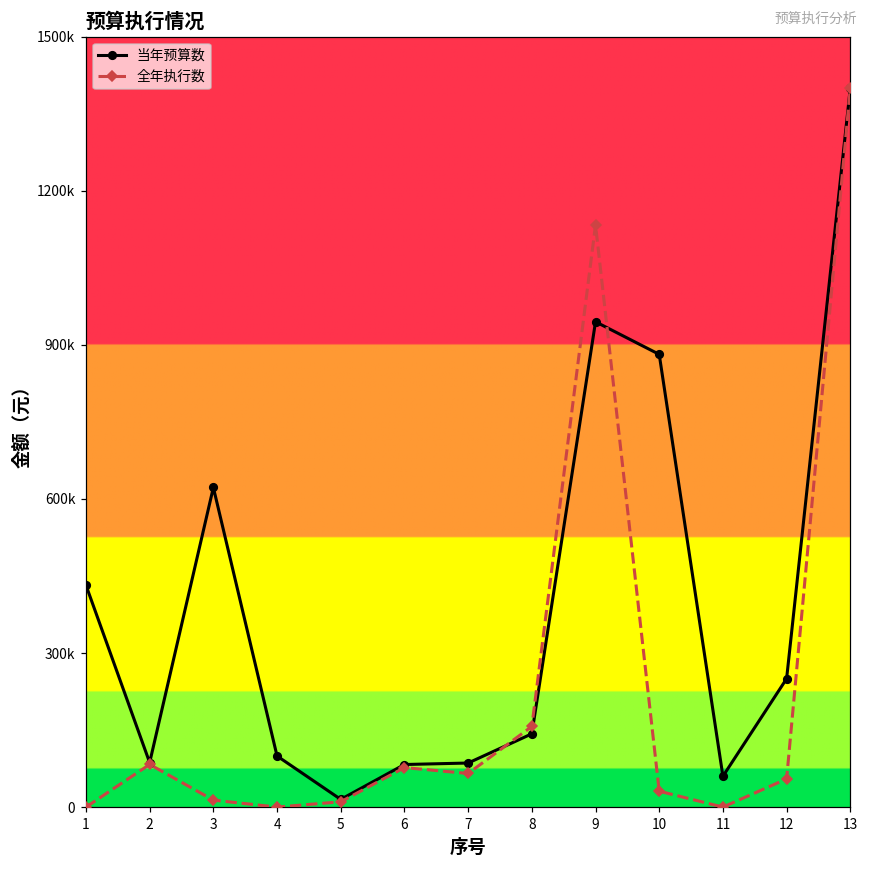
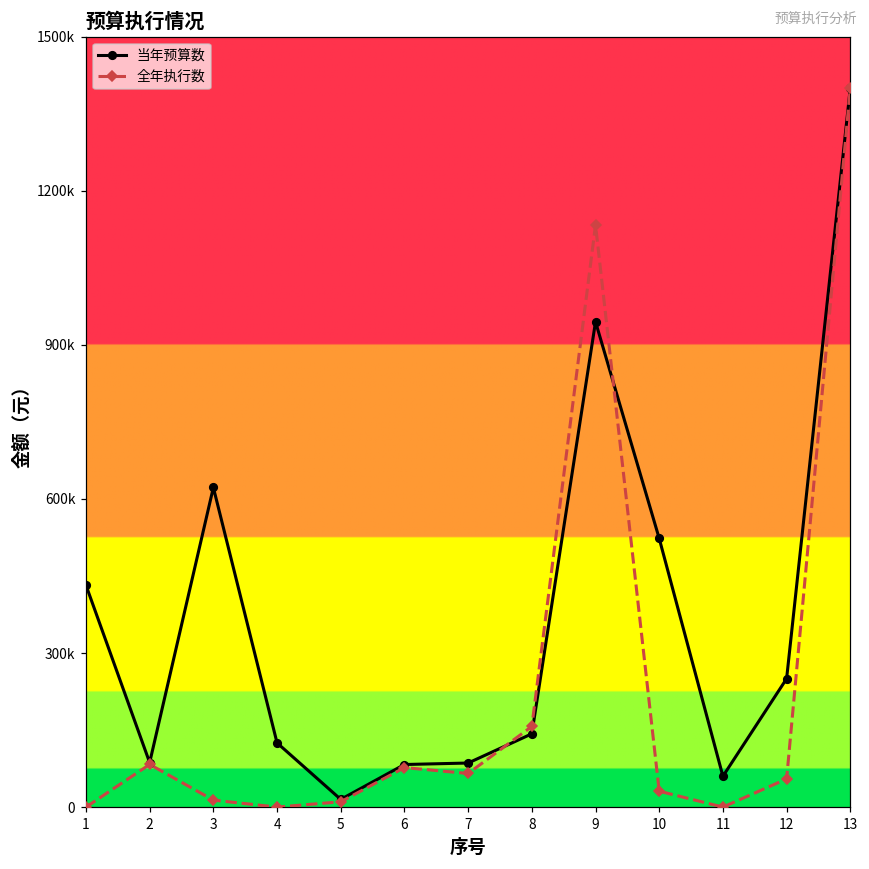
  {
    "当年预算数": {
      "1": 430000,
      "3": 620000,
-     "4": 100000,
+     "4": 130000,
      "6": 80000,
      "7": 90000,
      "8": 140000,
      "9": 940000,
-     "10": 880000,
+     "10": 520000,
      "11": 60000,
      "12": 250000
    },
    "全年执行数": {
      "1": 0,
      "3": 10000,
      "4": 0,
      "6": 80000,
      "7": 70000,
      "8": 160000,
      "9": 1130000,
      "10": 30000,
      "11": 0,
      "12": 50000
    }
  }
